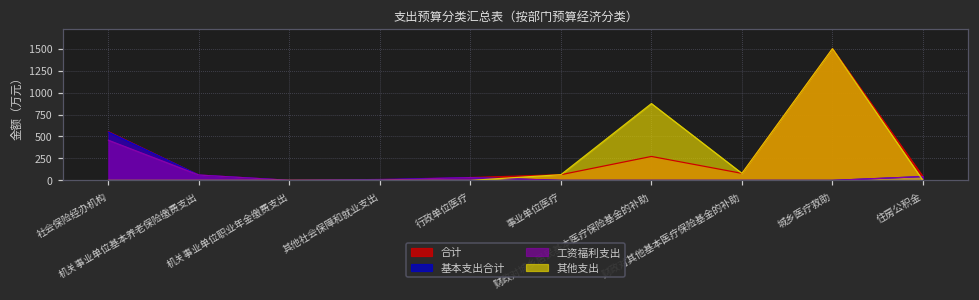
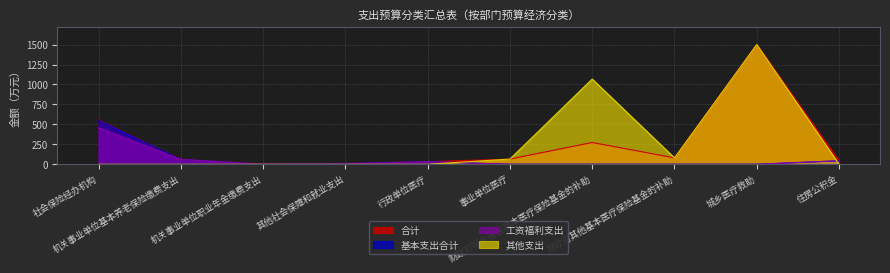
  {
    "合计": {
      "财政对城乡居民基本医疗保险基金的补助": 300
    },
    "工资福利支出": {
      "社会保险经办机构": 500
    },
    "其他支出": {
      "社会保险经办机构": 0,
      "机关事业单位基本养老保险缴费支出": 0,
      "行政单位医疗": 0,
-     "财政对城乡居民基本医疗保险基金的补助": 900,
+     "财政对城乡居民基本医疗保险基金的补助": 1100,
      "住房公积金": 0
    }
  }
